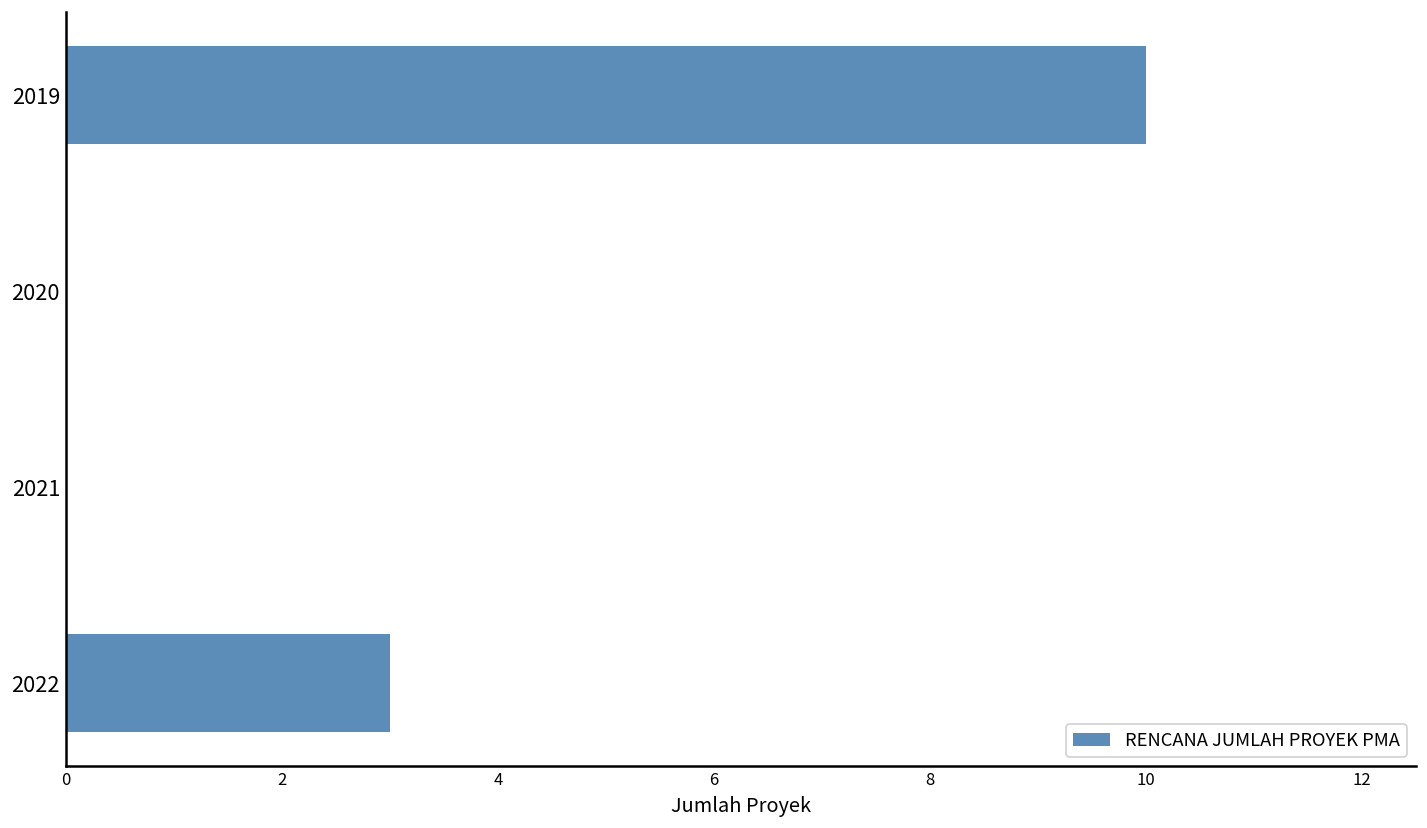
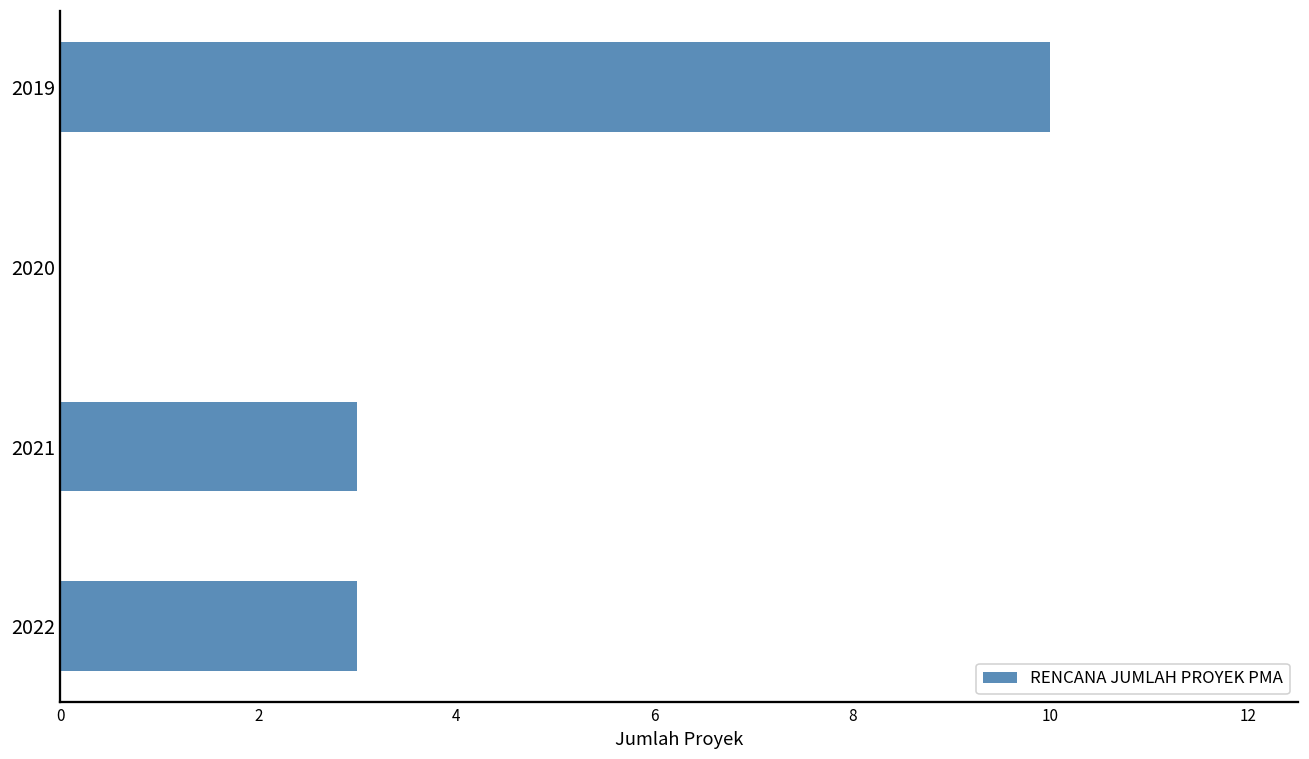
  {
    "2019": 10,
    "2020": 0,
-   "2021": 0,
+   "2021": 3,
    "2022": 3
  }
